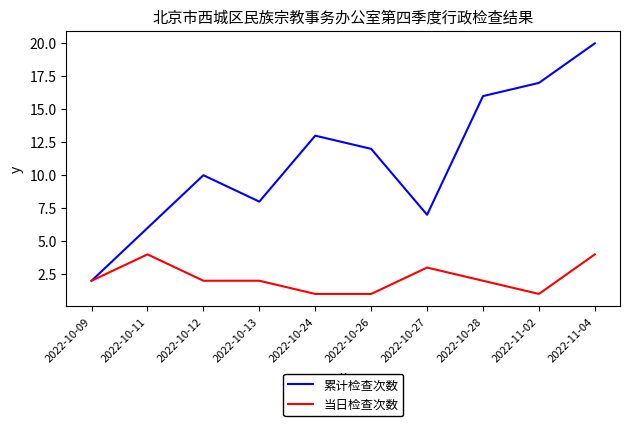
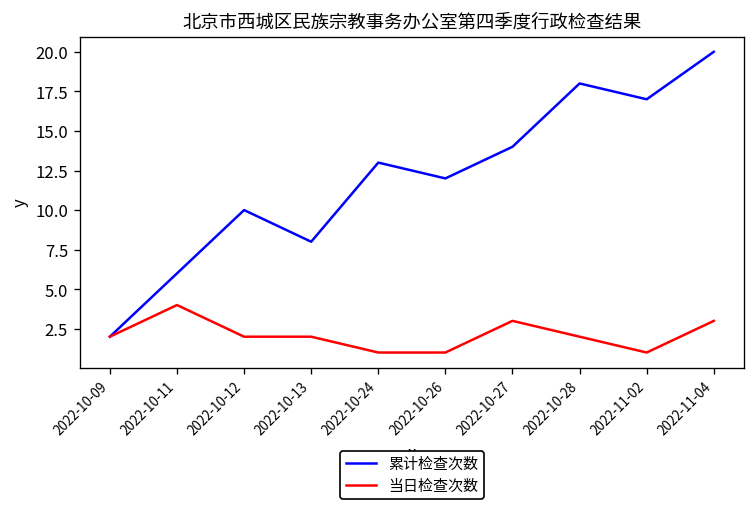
  {
    "累计检查次数": {
      "2022-10-11": 6,
      "2022-10-12": 10,
      "2022-10-13": 8,
      "2022-10-24": 13,
      "2022-10-26": 12,
-     "2022-10-27": 7,
-     "2022-10-28": 16,
+     "2022-10-27": 14,
+     "2022-10-28": 18,
      "2022-11-02": 17,
      "2022-11-04": 20
    },
    "当日检查次数": {
      "2022-10-11": 4,
      "2022-10-12": 2,
      "2022-10-13": 2,
      "2022-10-24": 1,
      "2022-10-26": 1,
      "2022-10-27": 3,
      "2022-10-28": 2,
      "2022-11-02": 1,
-     "2022-11-04": 4
+     "2022-11-04": 3
    }
  }
